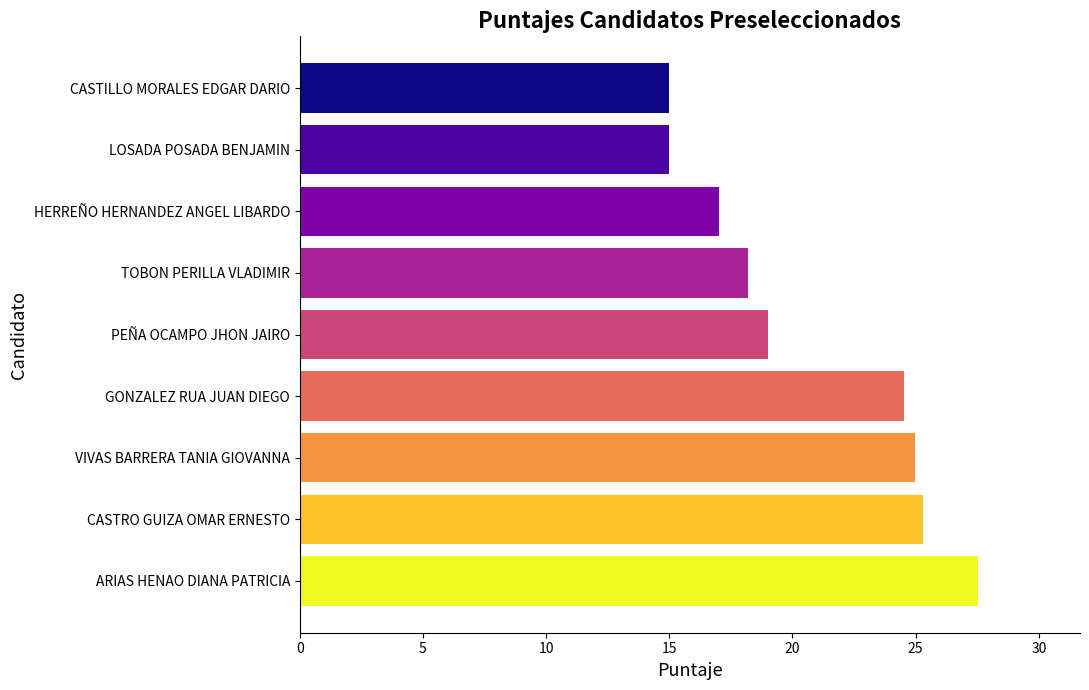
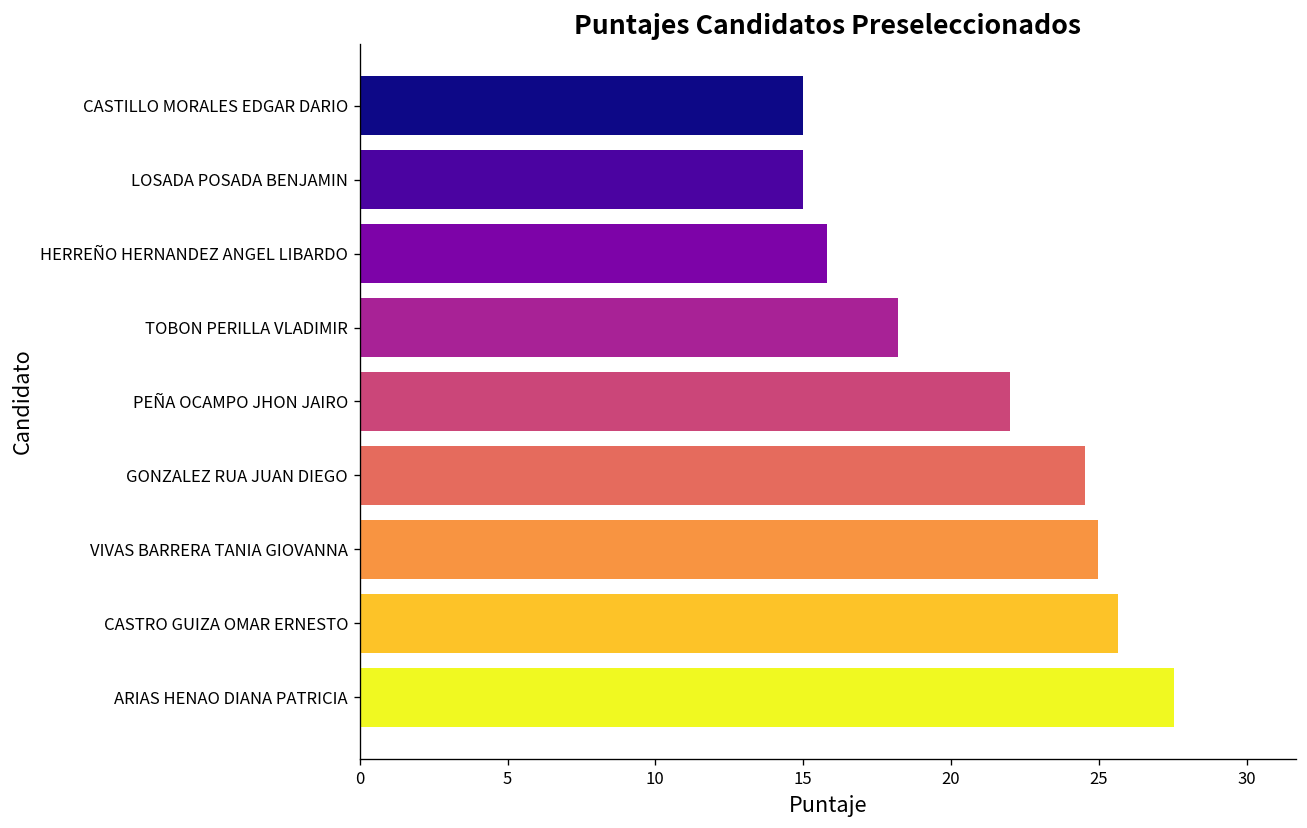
  {
    "CASTILLO MORALES EDGAR DARIO": 15.0,
    "LOSADA POSADA BENJAMIN": 15.0,
-   "HERREÑO HERNANDEZ ANGEL LIBARDO": 17.0,
+   "HERREÑO HERNANDEZ ANGEL LIBARDO": 15.8,
    "TOBON PERILLA VLADIMIR": 18.2,
-   "PEÑA OCAMPO JHON JAIRO": 19,
+   "PEÑA OCAMPO JHON JAIRO": 22,
    "GONZALEZ RUA JUAN DIEGO": 24.5,
    "VIVAS BARRERA TANIA GIOVANNA": 25.0,
-   "CASTRO GUIZA OMAR ERNESTO": 25.3,
+   "CASTRO GUIZA OMAR ERNESTO": 25.7,
    "ARIAS HENAO DIANA PATRICIA": 27.5
  }
